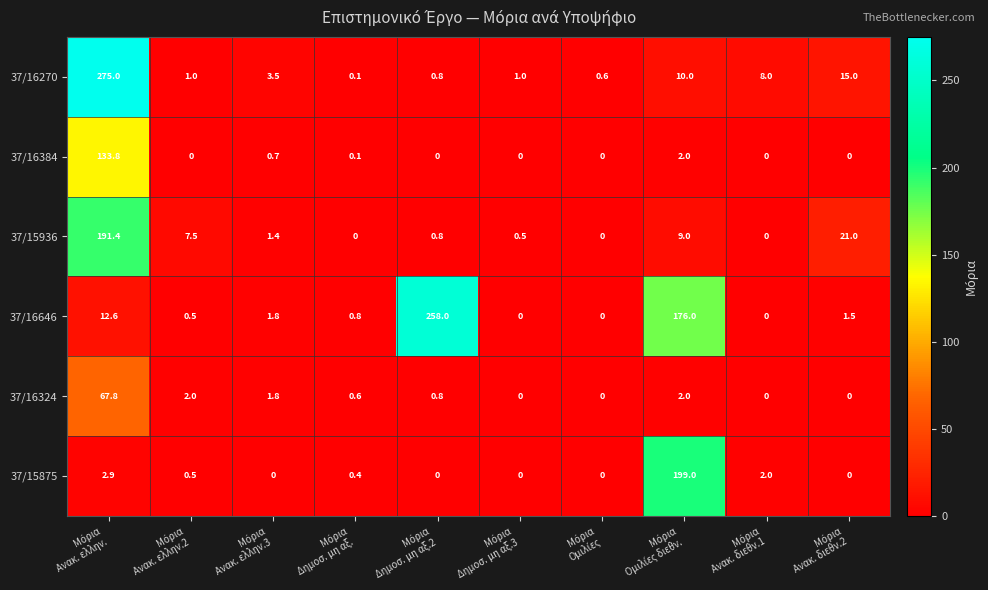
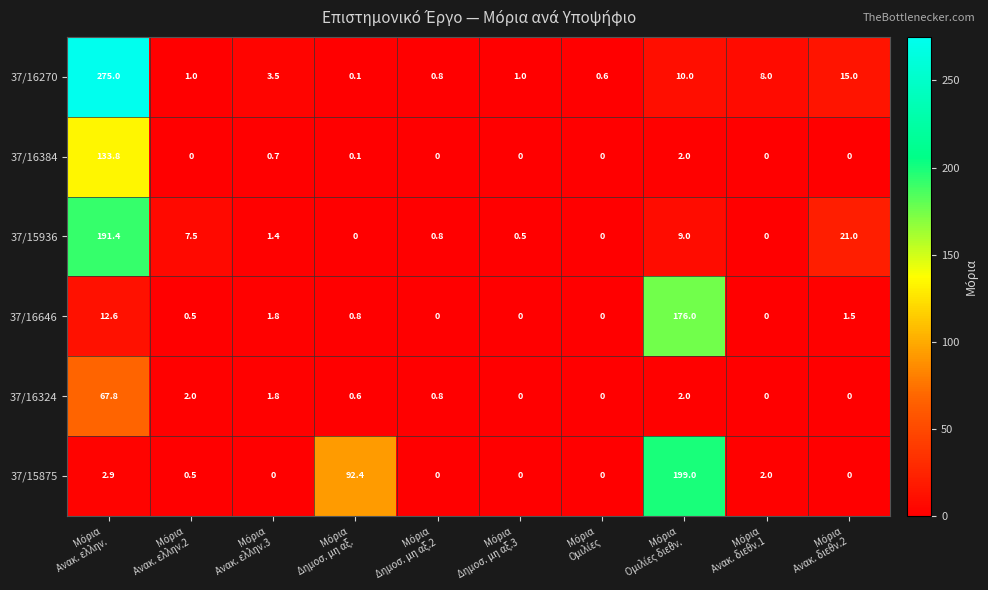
  {
    "37/16270": {
      "Μόρια Ανακ. ελλην.": 275.0,
      "Μόρια Ανακ. ελλην.2": 1.0,
      "Μόρια Ανακ. ελλην.3": 3.5,
      "Μόρια Δημοσ. μη αξ.": 0.1,
      "Μόρια Δημοσ. μη αξ.2": 0.8,
      "Μόρια Δημοσ. μη αξ.3": 1.0,
      "Μόρια Ομιλίες": 0.6,
      "Μόρια Ομιλίες διεθν.": 10.0,
      "Μόρια Ανακ. διεθν.1": 8.0,
      "Μόρια Ανακ. διεθν.2": 15.0
    },
    "37/16384": {
      "Μόρια Ανακ. ελλην.": 133.8,
      "Μόρια Ανακ. ελλην.2": 0,
      "Μόρια Ανακ. ελλην.3": 0.7,
      "Μόρια Δημοσ. μη αξ.": 0.1,
      "Μόρια Δημοσ. μη αξ.2": 0,
      "Μόρια Δημοσ. μη αξ.3": 0,
      "Μόρια Ομιλίες": 0,
      "Μόρια Ομιλίες διεθν.": 2.0,
      "Μόρια Ανακ. διεθν.1": 0,
      "Μόρια Ανακ. διεθν.2": 0
    },
    "37/15936": {
      "Μόρια Ανακ. ελλην.": 191.4,
      "Μόρια Ανακ. ελλην.2": 7.5,
      "Μόρια Ανακ. ελλην.3": 1.4,
      "Μόρια Δημοσ. μη αξ.": 0,
      "Μόρια Δημοσ. μη αξ.2": 0.8,
      "Μόρια Δημοσ. μη αξ.3": 0.5,
      "Μόρια Ομιλίες": 0,
      "Μόρια Ομιλίες διεθν.": 9.0,
      "Μόρια Ανακ. διεθν.1": 0,
      "Μόρια Ανακ. διεθν.2": 21.0
    },
    "37/16646": {
      "Μόρια Ανακ. ελλην.": 12.6,
      "Μόρια Ανακ. ελλην.2": 0.5,
      "Μόρια Ανακ. ελλην.3": 1.8,
      "Μόρια Δημοσ. μη αξ.": 0.8,
-     "Μόρια Δημοσ. μη αξ.2": 258.0,
+     "Μόρια Δημοσ. μη αξ.2": 0,
      "Μόρια Δημοσ. μη αξ.3": 0,
      "Μόρια Ομιλίες": 0,
      "Μόρια Ομιλίες διεθν.": 176.0,
      "Μόρια Ανακ. διεθν.1": 0,
      "Μόρια Ανακ. διεθν.2": 1.5
    },
    "37/16324": {
      "Μόρια Ανακ. ελλην.": 67.8,
      "Μόρια Ανακ. ελλην.2": 2.0,
      "Μόρια Ανακ. ελλην.3": 1.8,
      "Μόρια Δημοσ. μη αξ.": 0.6,
      "Μόρια Δημοσ. μη αξ.2": 0.8,
      "Μόρια Δημοσ. μη αξ.3": 0,
      "Μόρια Ομιλίες": 0,
      "Μόρια Ομιλίες διεθν.": 2.0,
      "Μόρια Ανακ. διεθν.1": 0,
      "Μόρια Ανακ. διεθν.2": 0
    },
    "37/15875": {
      "Μόρια Ανακ. ελλην.": 2.9,
      "Μόρια Ανακ. ελλην.2": 0.5,
      "Μόρια Ανακ. ελλην.3": 0,
-     "Μόρια Δημοσ. μη αξ.": 0.4,
+     "Μόρια Δημοσ. μη αξ.": 92.4,
      "Μόρια Δημοσ. μη αξ.2": 0,
      "Μόρια Δημοσ. μη αξ.3": 0,
      "Μόρια Ομιλίες": 0,
      "Μόρια Ομιλίες διεθν.": 199.0,
      "Μόρια Ανακ. διεθν.1": 2.0,
      "Μόρια Ανακ. διεθν.2": 0
    }
  }
